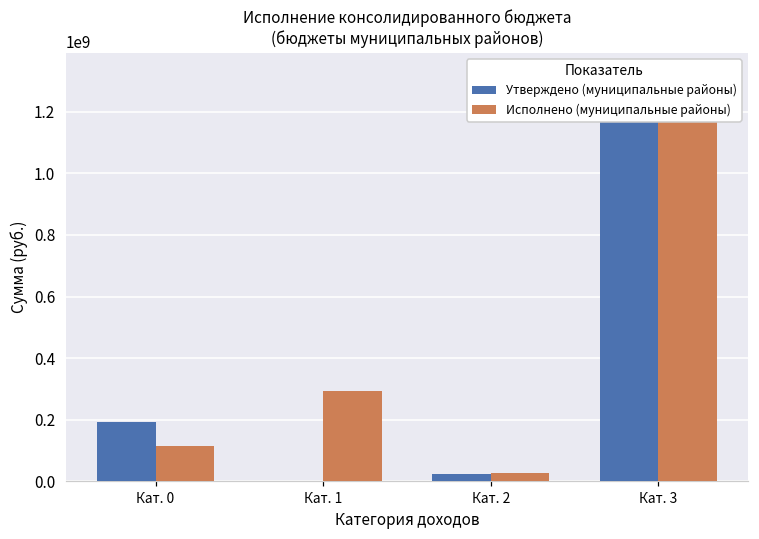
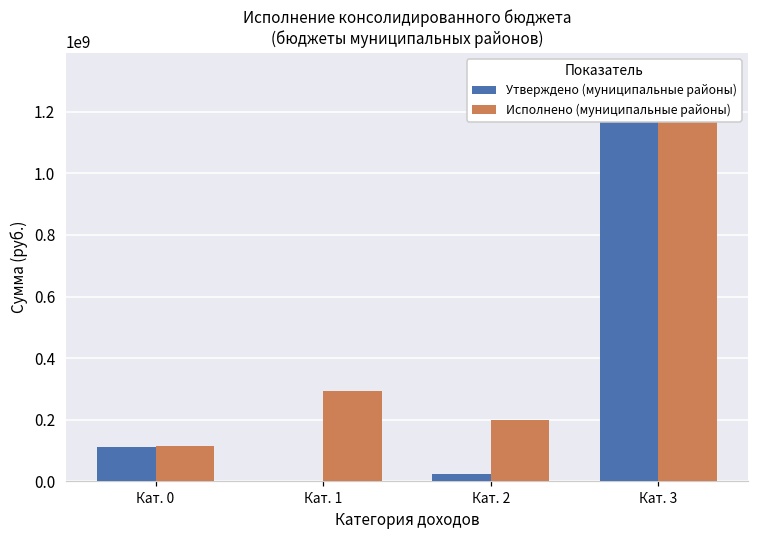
  {
    "Утверждено (муниципальные районы)": {
-     "Кат. 0": 190000000,
+     "Кат. 0": 110000000,
      "Кат. 2": 20000000
    },
    "Исполнено (муниципальные районы)": {
      "Кат. 0": 120000000,
      "Кат. 1": 290000000,
-     "Кат. 2": 30000000
+     "Кат. 2": 200000000
    }
  }
